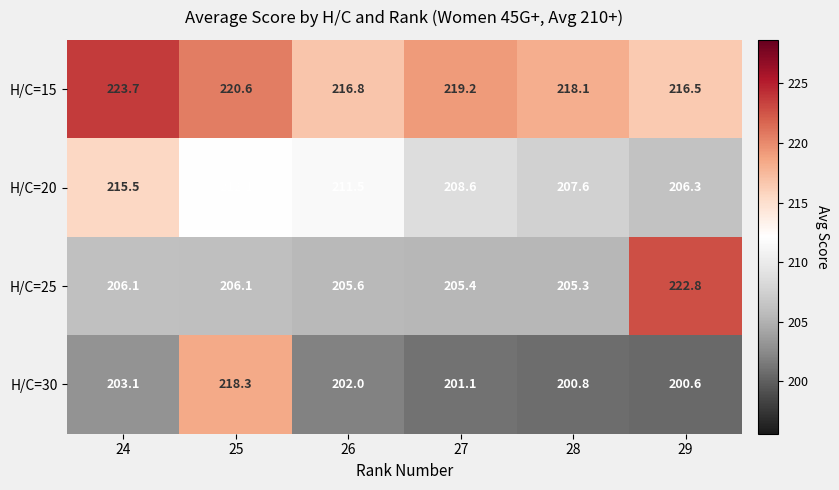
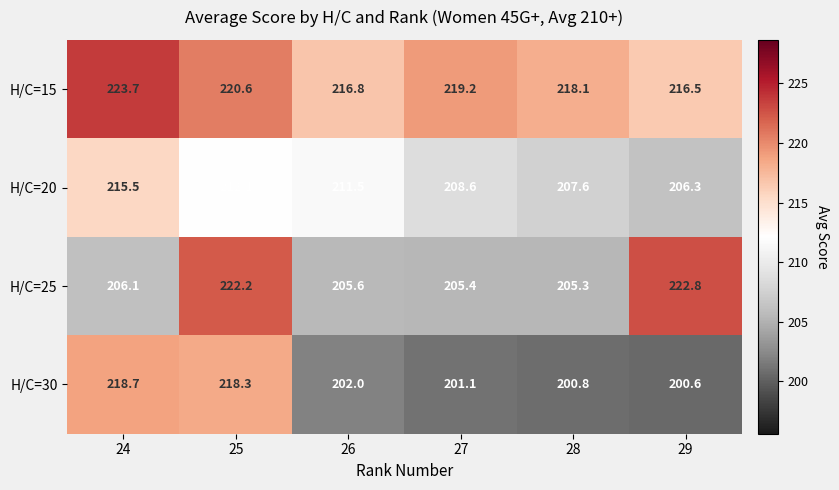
  {
    "H/C=15": {
      "24": 223.7,
      "25": 220.6,
      "26": 216.8,
      "27": 219.2,
      "28": 218.1,
      "29": 216.5
    },
    "H/C=20": {
      "24": 215.5,
      "29": 206.3
    },
    "H/C=25": {
      "24": 206.1,
-     "25": 206.1,
+     "25": 222.2,
      "26": 205.6,
      "27": 205.4,
      "28": 205.3,
      "29": 222.8
    },
    "H/C=30": {
-     "24": 203.1,
+     "24": 218.7,
      "25": 218.3,
      "26": 202.0,
      "27": 201.1,
      "28": 200.8,
      "29": 200.6
    }
  }
